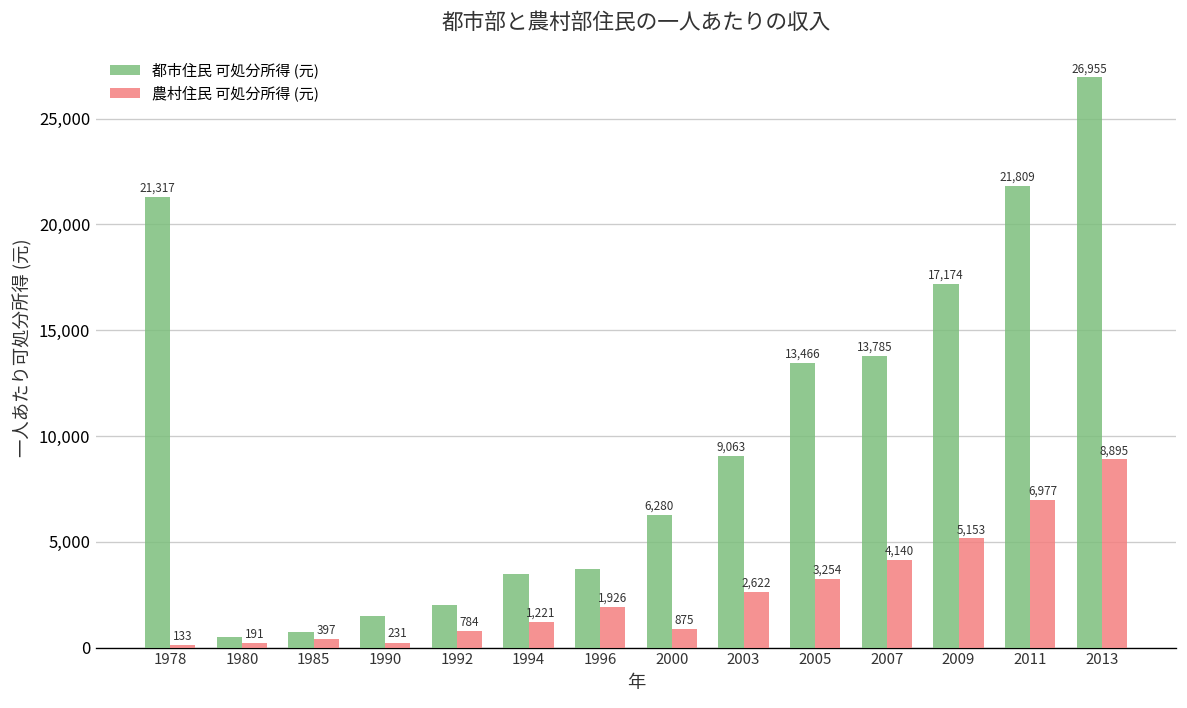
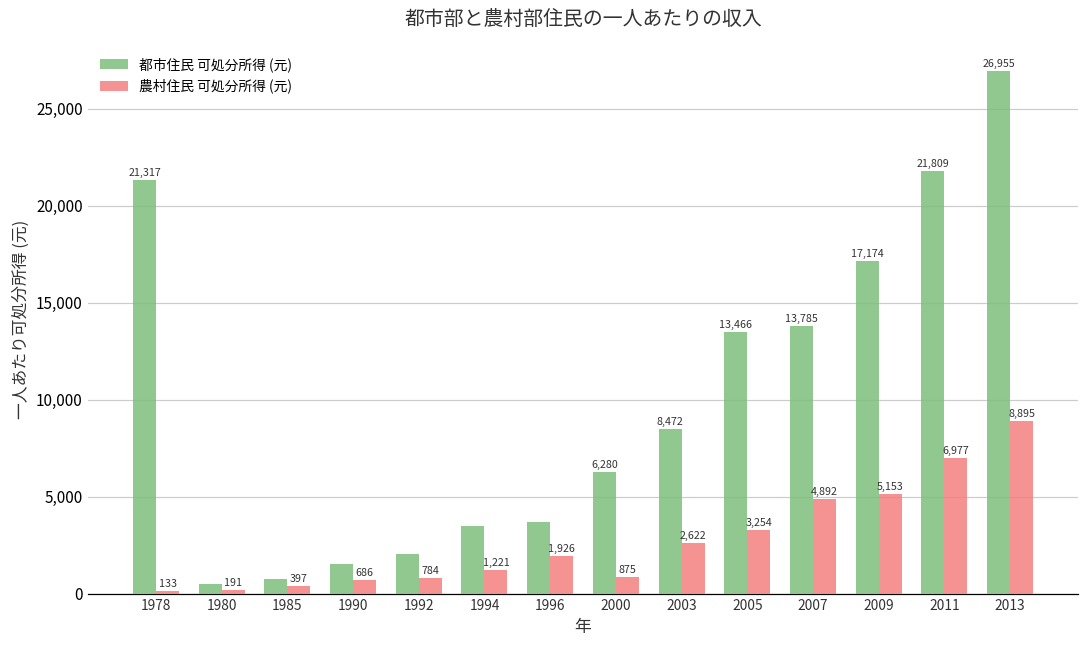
  {
    "都市住民 可処分所得 (元)": {
      "1978": "21,317",
      "2000": "6,280",
-     "2003": "9,063",
+     "2003": "8,472",
      "2013": "26,955"
    },
    "農村住民 可処分所得 (元)": {
      "1980": "191",
-     "1990": "231",
+     "1990": "686",
      "1992": "784",
      "1994": "1,221",
      "1996": "1,926",
      "2003": "2,622",
-     "2007": "4,140",
+     "2007": "4,892",
      "2009": "5,153",
      "2011": "6,977"
    }
  }
